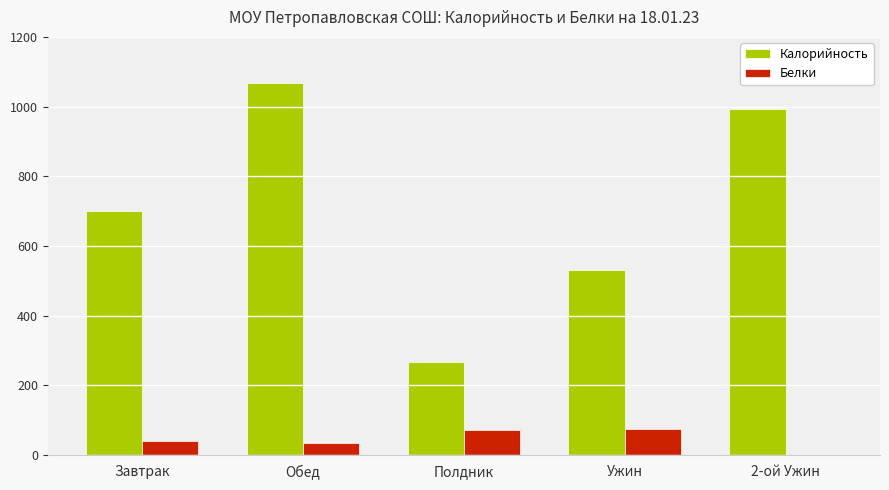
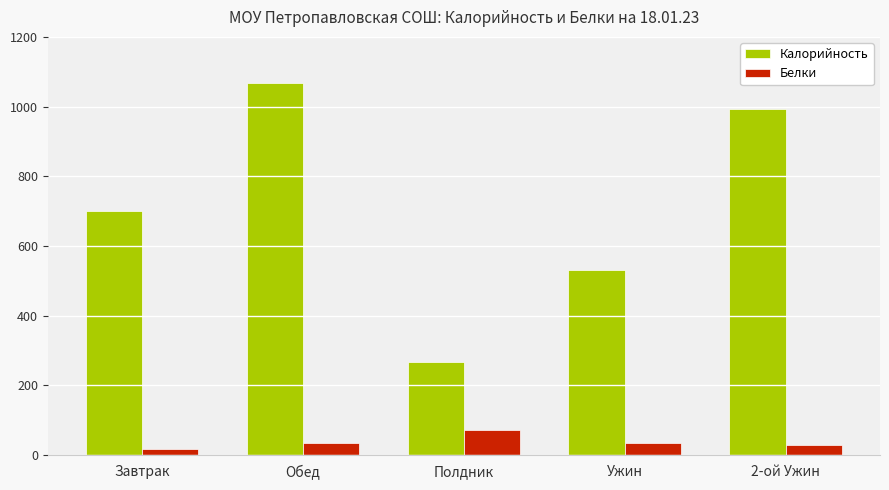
  {
    "Калорийность": {
      "Завтрак": 700,
      "Обед": 1070,
      "Полдник": 270,
      "Ужин": 530,
      "2-ой Ужин": 990
    },
    "Белки": {
-     "Завтрак": 40,
+     "Завтрак": 20,
      "Обед": 30,
      "Полдник": 70,
-     "Ужин": 80,
-     "2-ой Ужин": 0
+     "Ужин": 40,
+     "2-ой Ужин": 30
    }
  }
